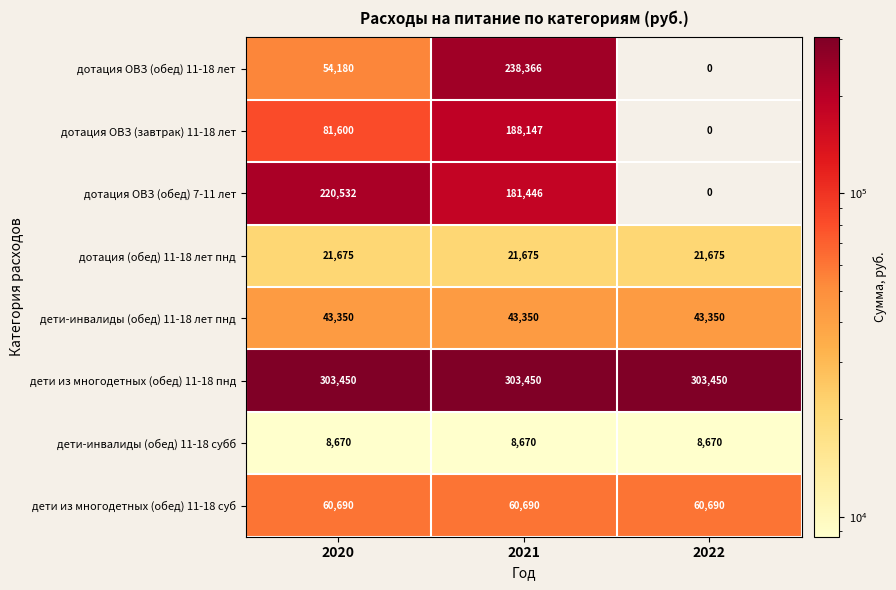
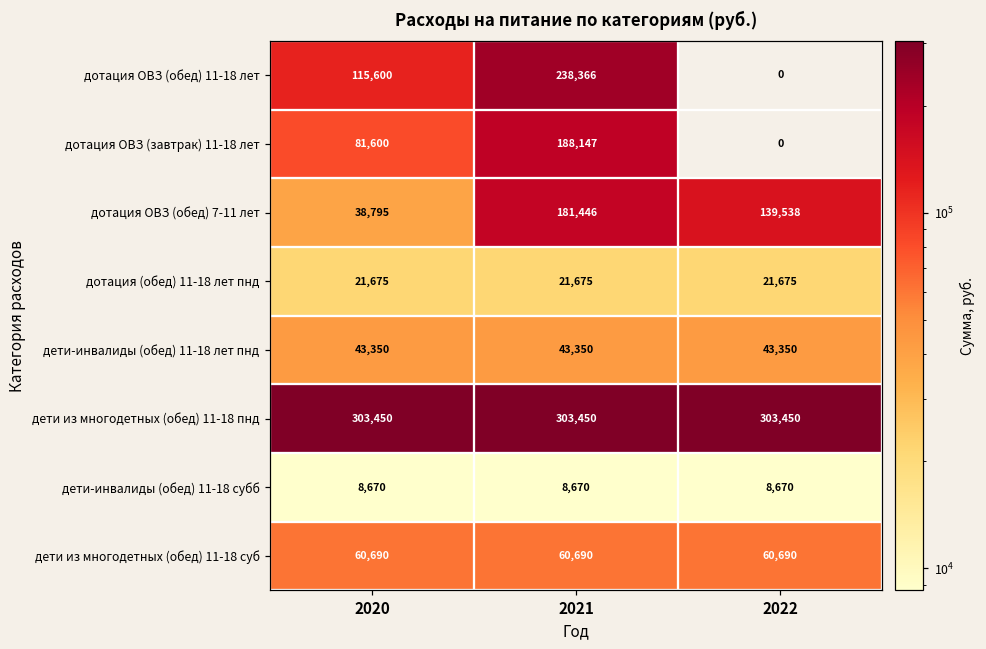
  {
    "дотация ОВЗ (обед) 11-18 лет": {
-     "2020": "54,180",
+     "2020": "115,600",
      "2021": "238,366",
      "2022": "0"
    },
    "дотация ОВЗ (завтрак) 11-18 лет": {
      "2020": "81,600",
      "2021": "188,147",
      "2022": "0"
    },
    "дотация ОВЗ (обед) 7-11 лет": {
-     "2020": "220,532",
+     "2020": "38,795",
      "2021": "181,446",
-     "2022": "0"
+     "2022": "139,538"
    },
    "дотация (обед) 11-18 лет пнд": {
      "2020": "21,675",
      "2021": "21,675",
      "2022": "21,675"
    },
    "дети-инвалиды (обед) 11-18 лет пнд": {
      "2020": "43,350",
      "2021": "43,350",
      "2022": "43,350"
    },
    "дети из многодетных (обед) 11-18 пнд": {
      "2020": "303,450",
      "2021": "303,450",
      "2022": "303,450"
    },
    "дети-инвалиды (обед) 11-18 субб": {
      "2020": "8,670",
      "2021": "8,670",
      "2022": "8,670"
    },
    "дети из многодетных (обед) 11-18 суб": {
      "2020": "60,690",
      "2021": "60,690",
      "2022": "60,690"
    }
  }
